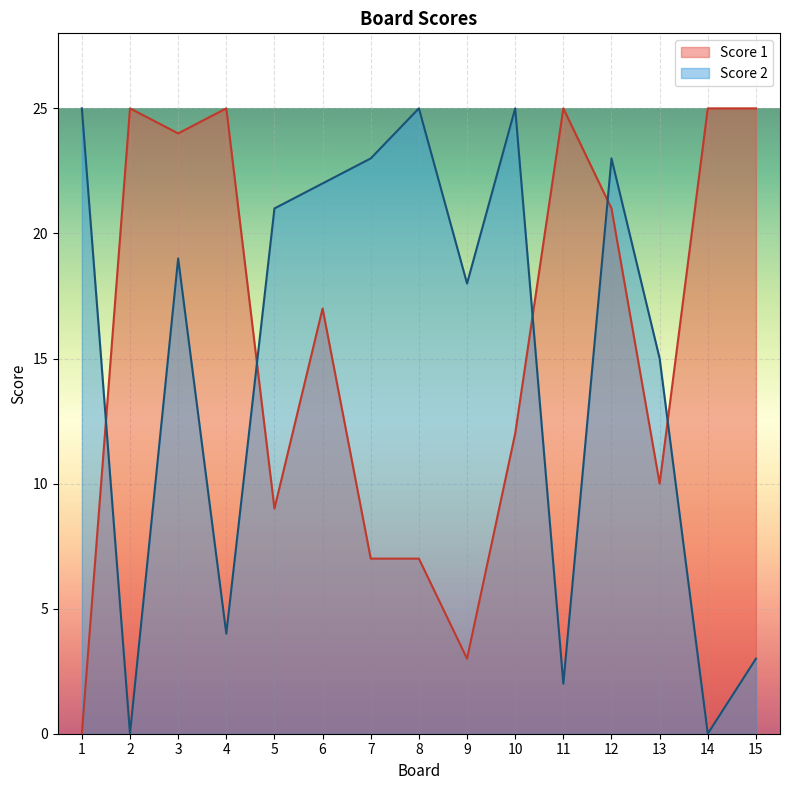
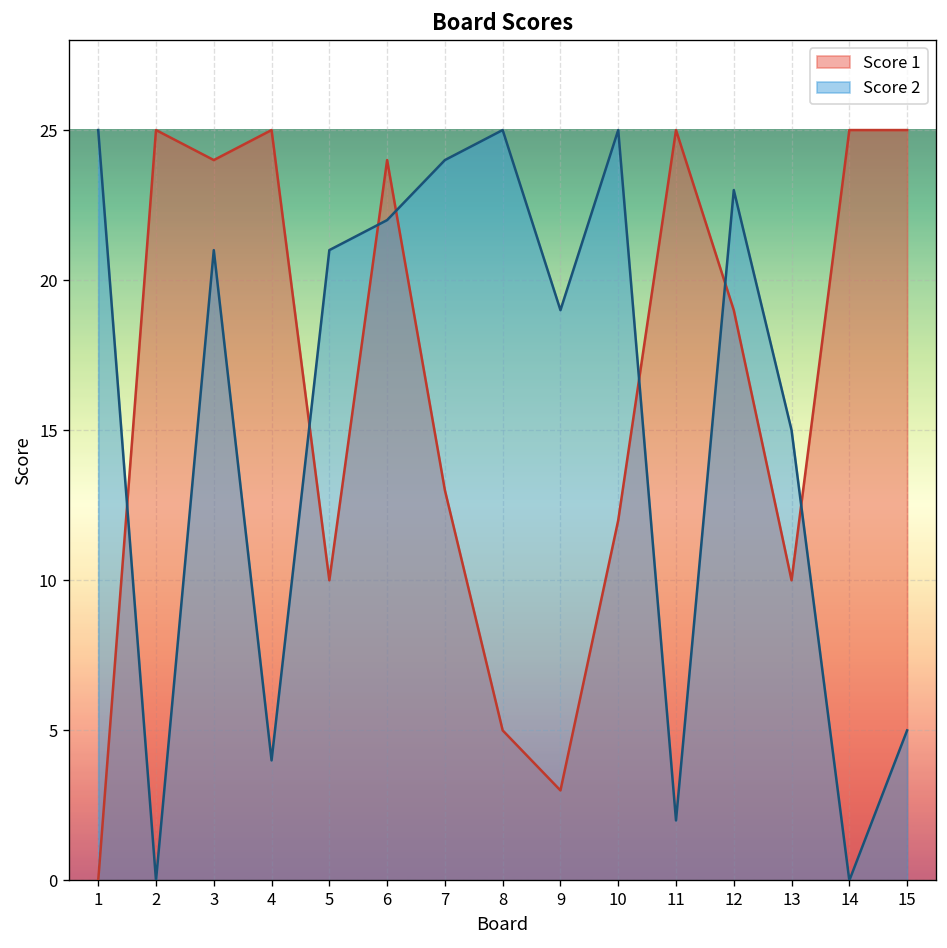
  {
    "Score 1": {
      "1": 0,
      "2": 25,
      "3": 24,
      "4": 25,
-     "5": 9,
-     "6": 17,
-     "7": 7,
-     "8": 7,
+     "5": 10,
+     "6": 24,
+     "7": 13,
+     "8": 5,
      "9": 3,
      "10": 12,
      "11": 25,
-     "12": 21,
+     "12": 19,
      "13": 10,
      "14": 25,
      "15": 25
    },
    "Score 2": {
      "1": 25,
      "2": 0,
-     "3": 19,
+     "3": 21,
      "4": 4,
      "5": 21,
      "6": 22,
-     "7": 23,
+     "7": 24,
      "8": 25,
-     "9": 18,
+     "9": 19,
      "10": 25,
      "11": 2,
      "12": 23,
      "13": 15,
      "14": 0,
-     "15": 3
+     "15": 5
    }
  }
